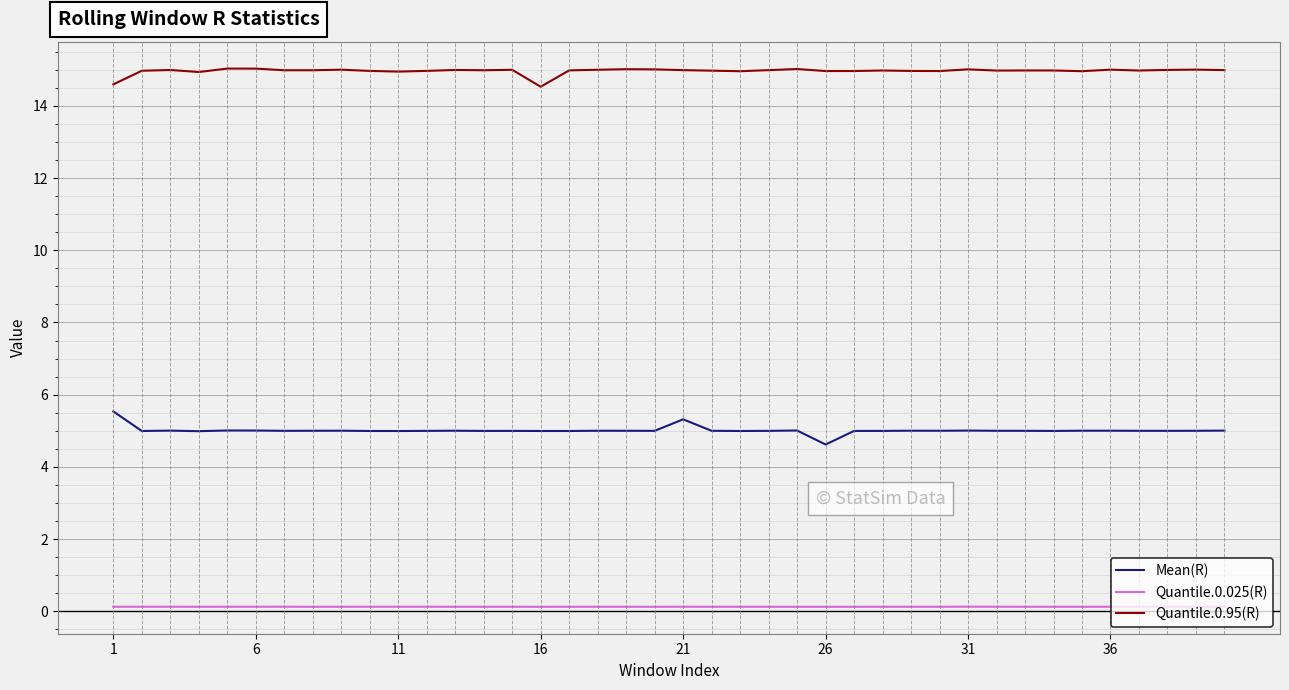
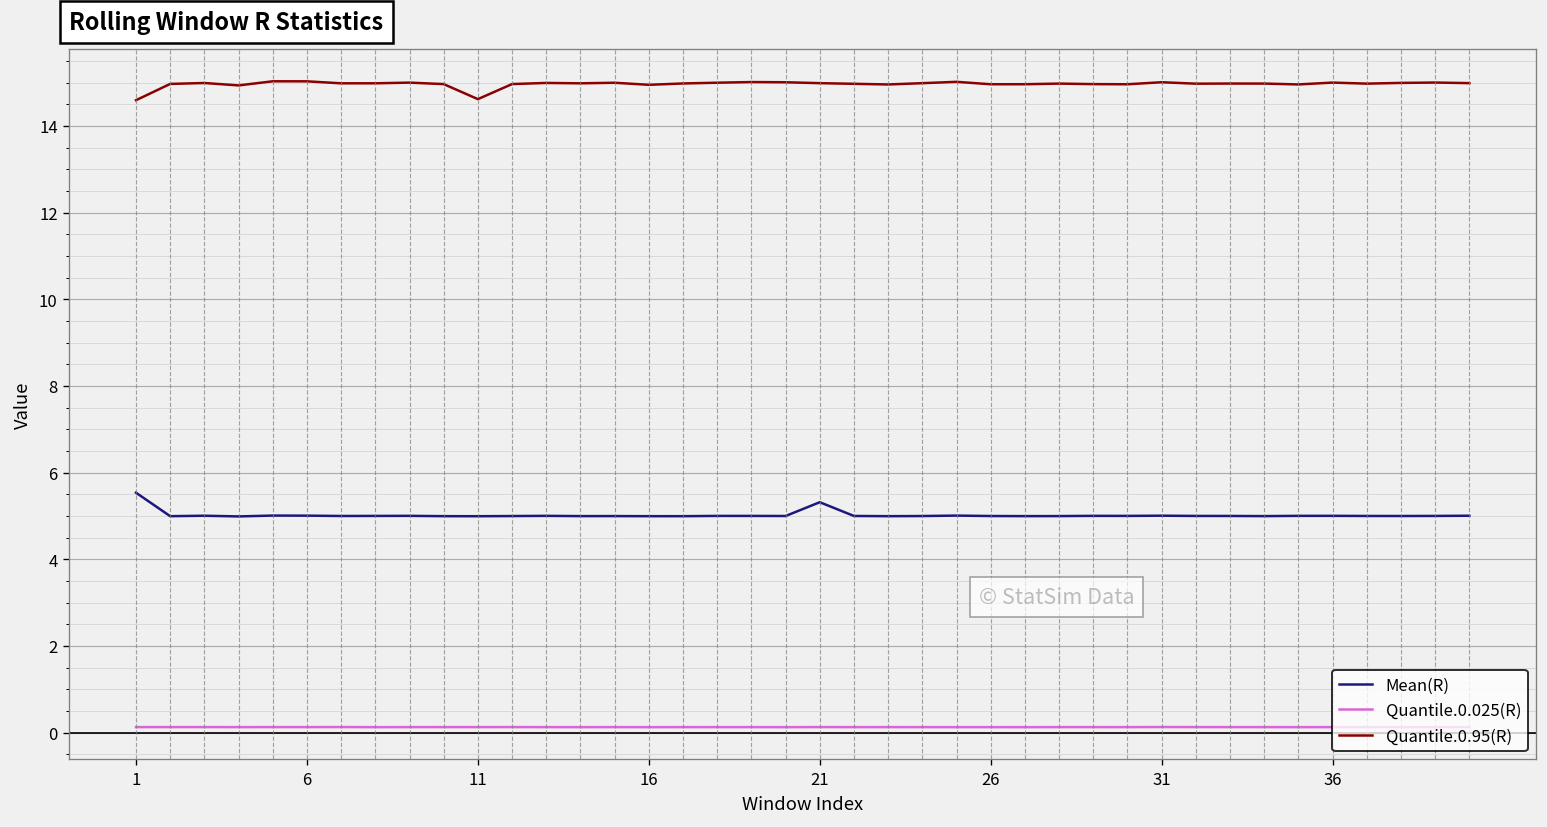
  {
    "Mean(R)": {
      "1": 5.5,
      "6": 5.0,
      "11": 5.0,
      "16": 5.0,
      "21": 5.3,
-     "26": 4.6,
+     "26": 5.0,
      "31": 5.0,
      "36": 5.0
    },
    "Quantile.0.025(R)": {
      "1": 0.1,
      "6": 0.1,
      "11": 0.1,
      "16": 0.1,
      "21": 0.1,
      "26": 0.1,
      "31": 0.1,
      "36": 0.1
    },
    "Quantile.0.95(R)": {
      "1": 14.6,
      "6": 15.0,
-     "11": 14.9,
-     "16": 14.5,
+     "11": 14.6,
+     "16": 15.0,
      "21": 15.0,
      "26": 15.0,
      "31": 15.0,
      "36": 15.0
    }
  }
